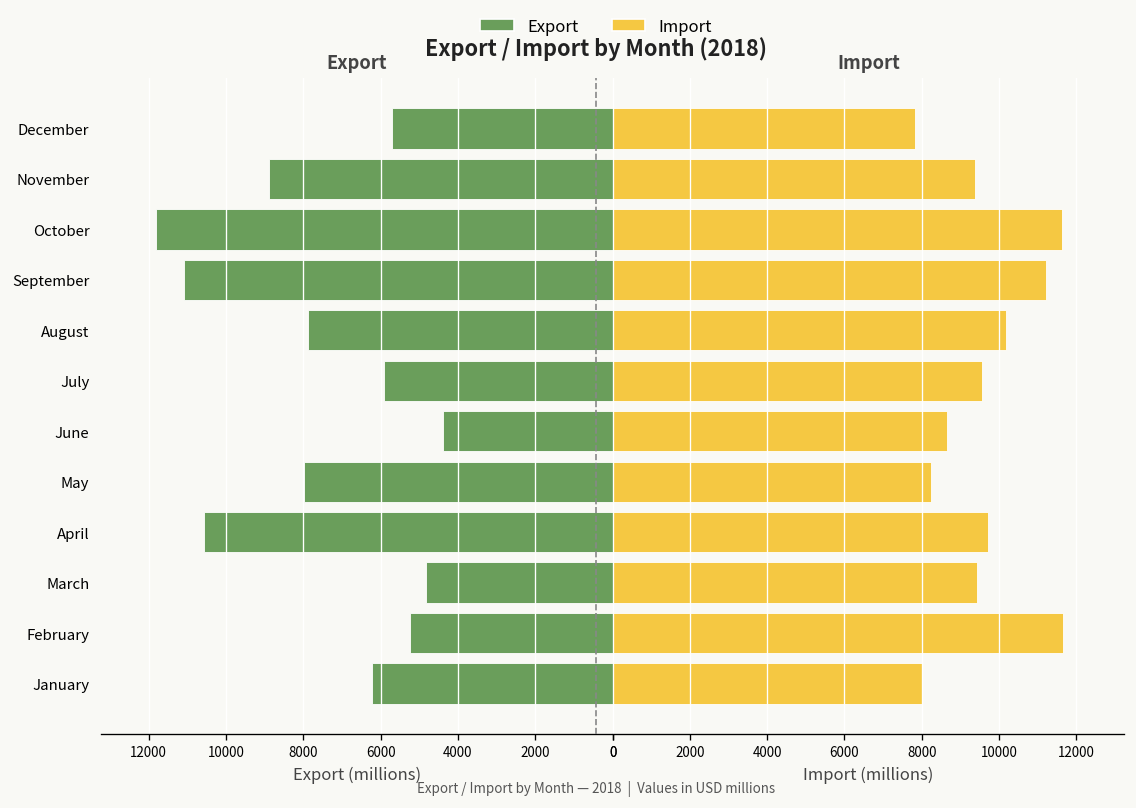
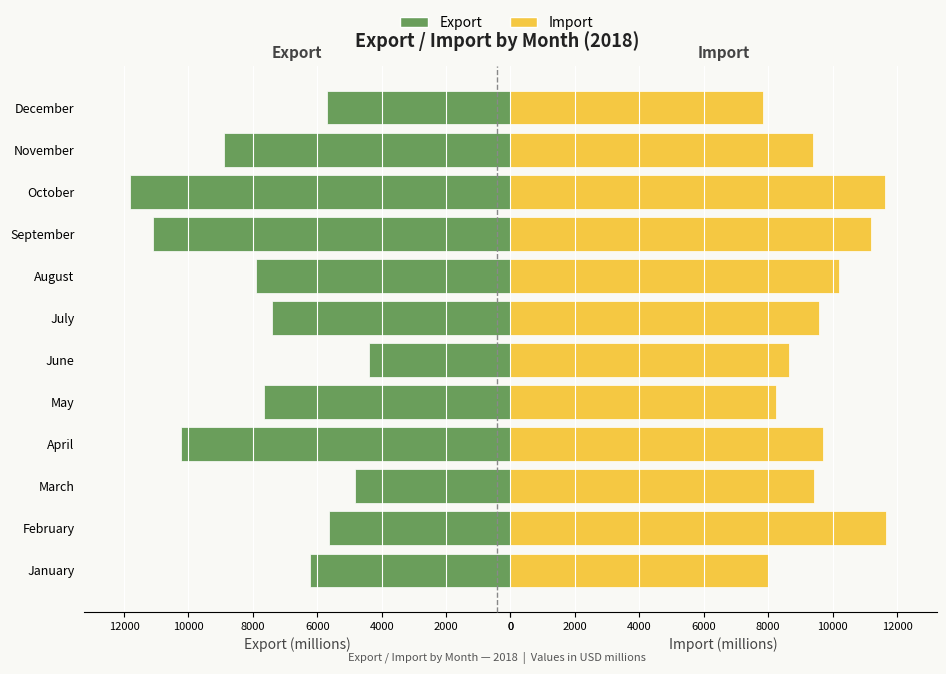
  {
    "Export": {
      "December": 5700,
      "November": 8900,
      "October": 11800,
      "September": 11100,
      "August": 7900,
-     "July": 5900,
+     "July": 7400,
      "June": 4400,
-     "May": 8000,
-     "April": 10600,
+     "May": 7700,
+     "April": 10200,
      "March": 4800,
-     "February": 5200,
+     "February": 5600,
      "January": 6200
    }
  }
